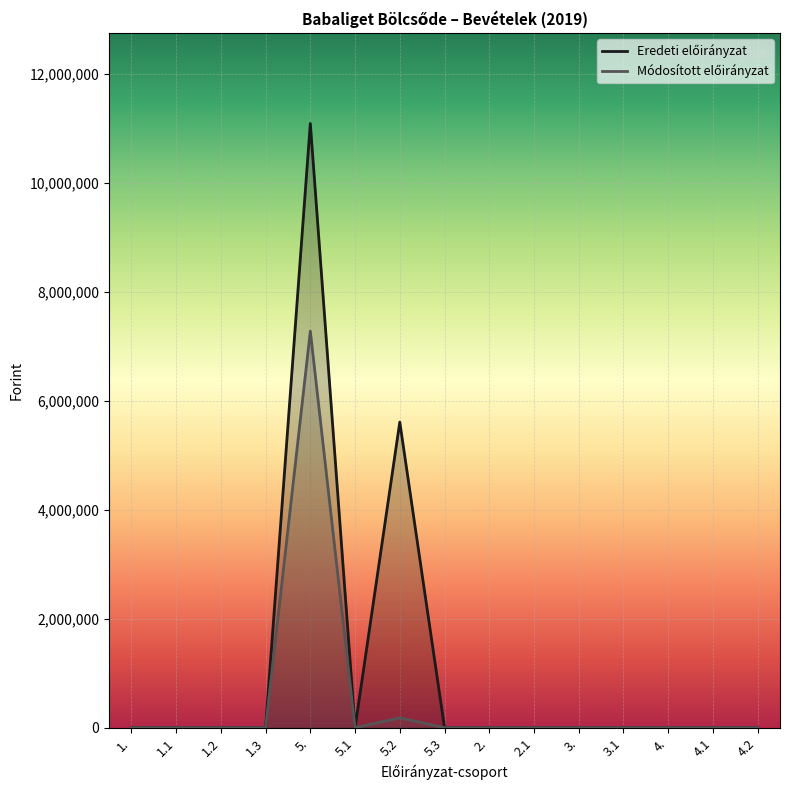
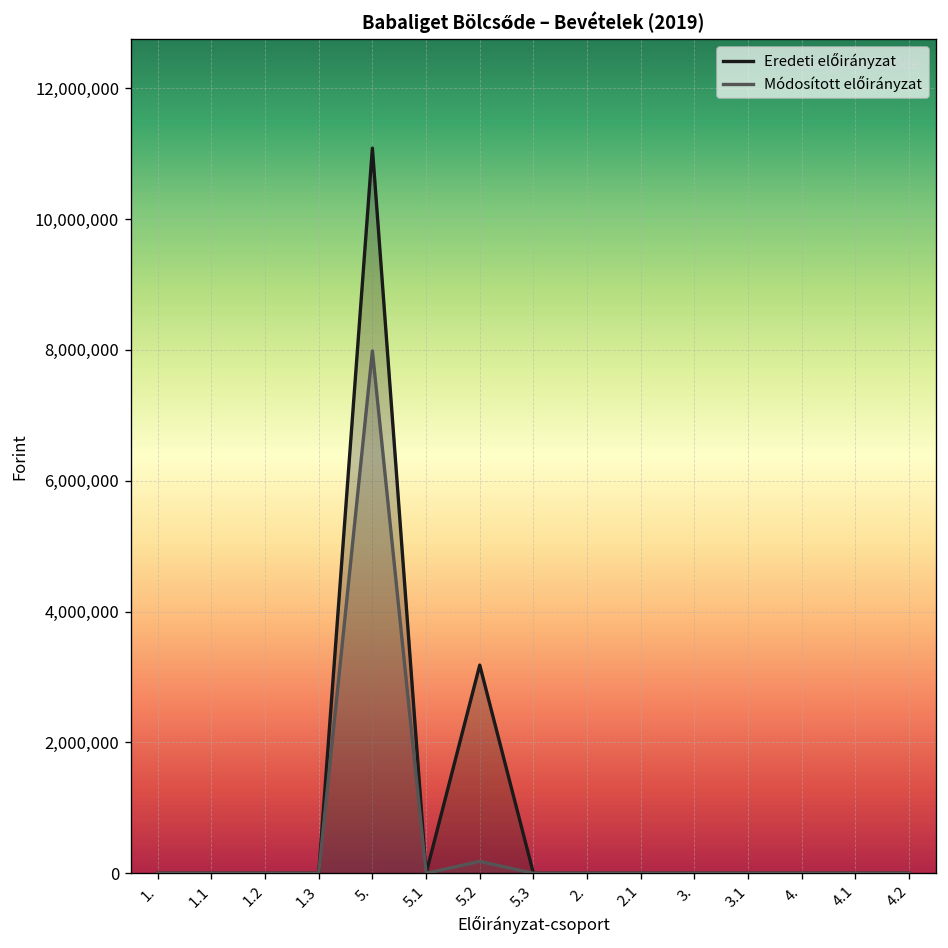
  {
    "Eredeti előirányzat": {
      "5.": "11,100,000",
-     "5.2": "5,600,000"
+     "5.2": "3,200,000"
    },
    "Módosított előirányzat": {
-     "5.": "7,300,000",
+     "5.": "8,000,000",
      "5.2": "200,000"
    }
  }
